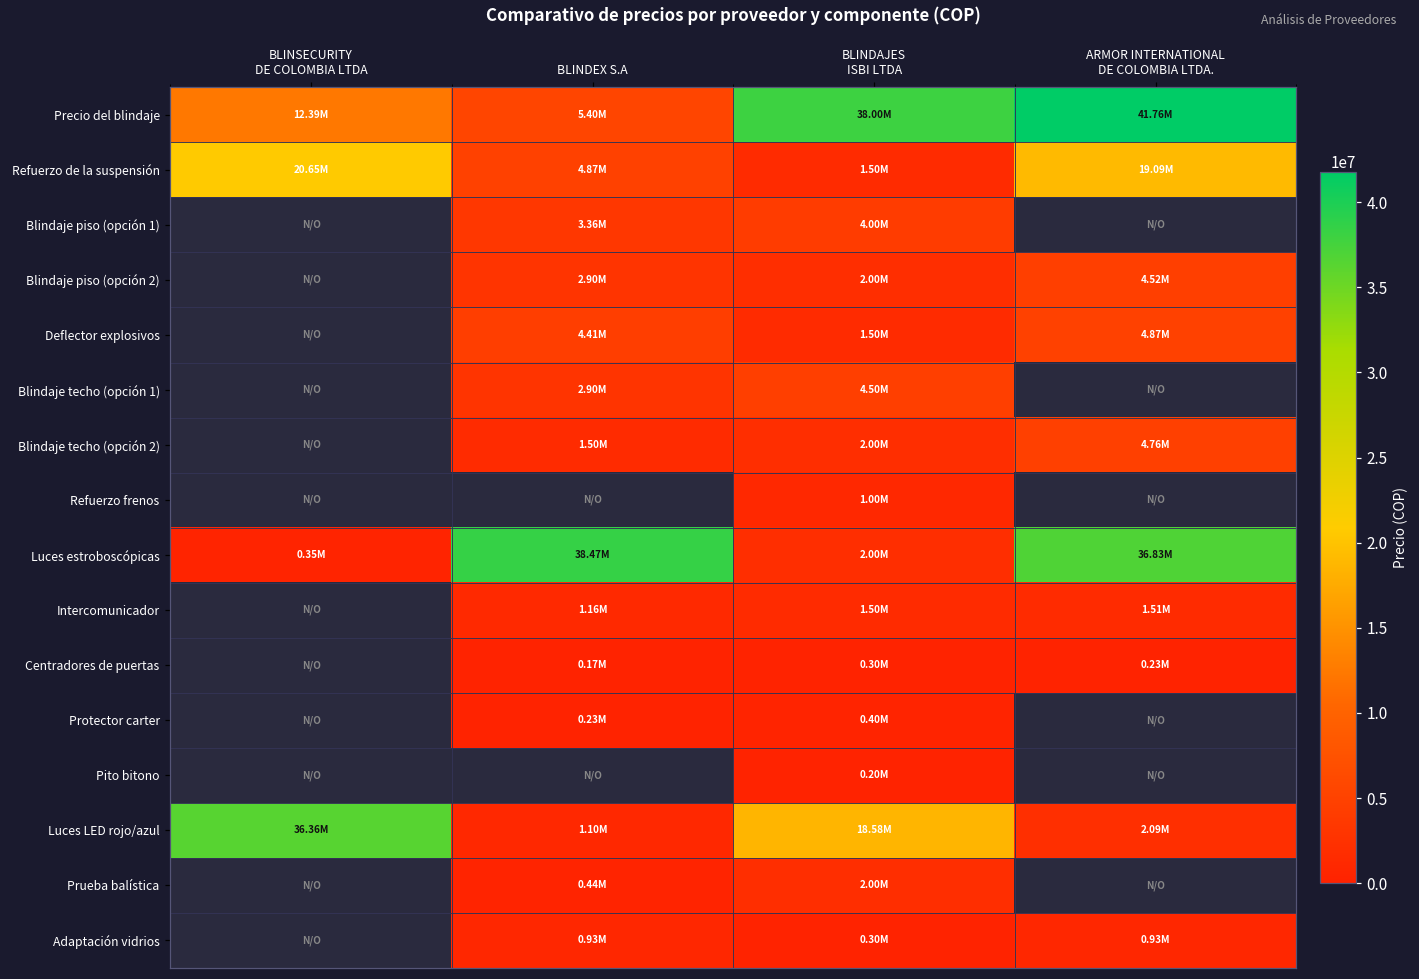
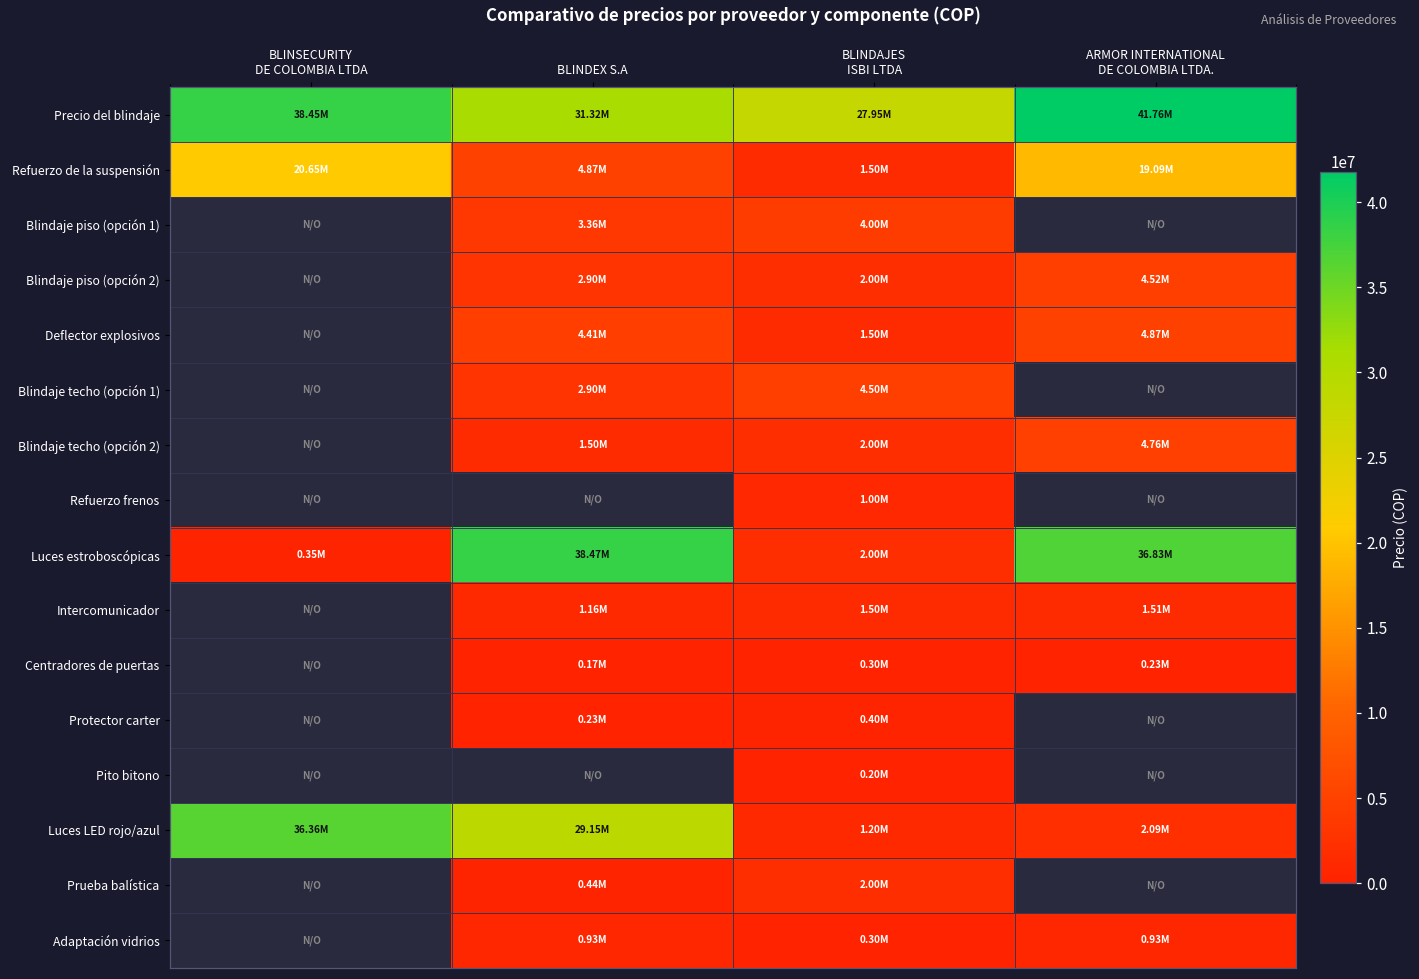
  {
    "Precio del blindaje": {
-     "BLINSECURITY DE COLOMBIA LTDA": "12.39M",
-     "BLINDEX S.A": "5.40M",
-     "BLINDAJES ISBI LTDA": "38.00M",
+     "BLINSECURITY DE COLOMBIA LTDA": "38.45M",
+     "BLINDEX S.A": "31.32M",
+     "BLINDAJES ISBI LTDA": "27.95M",
      "ARMOR INTERNATIONAL DE COLOMBIA LTDA.": "41.76M"
    },
    "Refuerzo de la suspensión": {
      "BLINSECURITY DE COLOMBIA LTDA": "20.65M",
      "BLINDEX S.A": "4.87M",
      "BLINDAJES ISBI LTDA": "1.50M",
      "ARMOR INTERNATIONAL DE COLOMBIA LTDA.": "19.09M"
    },
    "Blindaje piso (opción 1)": {
      "BLINDEX S.A": "3.36M",
      "BLINDAJES ISBI LTDA": "4.00M"
    },
    "Blindaje piso (opción 2)": {
      "BLINDEX S.A": "2.90M",
      "BLINDAJES ISBI LTDA": "2.00M",
      "ARMOR INTERNATIONAL DE COLOMBIA LTDA.": "4.52M"
    },
    "Deflector explosivos": {
      "BLINDEX S.A": "4.41M",
      "BLINDAJES ISBI LTDA": "1.50M",
      "ARMOR INTERNATIONAL DE COLOMBIA LTDA.": "4.87M"
    },
    "Blindaje techo (opción 1)": {
      "BLINDEX S.A": "2.90M",
      "BLINDAJES ISBI LTDA": "4.50M"
    },
    "Blindaje techo (opción 2)": {
      "BLINDEX S.A": "1.50M",
      "BLINDAJES ISBI LTDA": "2.00M",
      "ARMOR INTERNATIONAL DE COLOMBIA LTDA.": "4.76M"
    },
    "Refuerzo frenos": {
      "BLINDAJES ISBI LTDA": "1.00M"
    },
    "Luces estroboscópicas": {
      "BLINSECURITY DE COLOMBIA LTDA": "0.35M",
      "BLINDEX S.A": "38.47M",
      "BLINDAJES ISBI LTDA": "2.00M",
      "ARMOR INTERNATIONAL DE COLOMBIA LTDA.": "36.83M"
    },
    "Intercomunicador": {
      "BLINDEX S.A": "1.16M",
      "BLINDAJES ISBI LTDA": "1.50M",
      "ARMOR INTERNATIONAL DE COLOMBIA LTDA.": "1.51M"
    },
    "Centradores de puertas": {
      "BLINDEX S.A": "0.17M",
      "BLINDAJES ISBI LTDA": "0.30M",
      "ARMOR INTERNATIONAL DE COLOMBIA LTDA.": "0.23M"
    },
    "Protector carter": {
      "BLINDEX S.A": "0.23M",
      "BLINDAJES ISBI LTDA": "0.40M"
    },
    "Pito bitono": {
      "BLINDAJES ISBI LTDA": "0.20M"
    },
    "Luces LED rojo/azul": {
      "BLINSECURITY DE COLOMBIA LTDA": "36.36M",
-     "BLINDEX S.A": "1.10M",
-     "BLINDAJES ISBI LTDA": "18.58M",
+     "BLINDEX S.A": "29.15M",
+     "BLINDAJES ISBI LTDA": "1.20M",
      "ARMOR INTERNATIONAL DE COLOMBIA LTDA.": "2.09M"
    },
    "Prueba balística": {
      "BLINDEX S.A": "0.44M",
      "BLINDAJES ISBI LTDA": "2.00M"
    },
    "Adaptación vidrios": {
      "BLINDEX S.A": "0.93M",
      "BLINDAJES ISBI LTDA": "0.30M",
      "ARMOR INTERNATIONAL DE COLOMBIA LTDA.": "0.93M"
    }
  }
